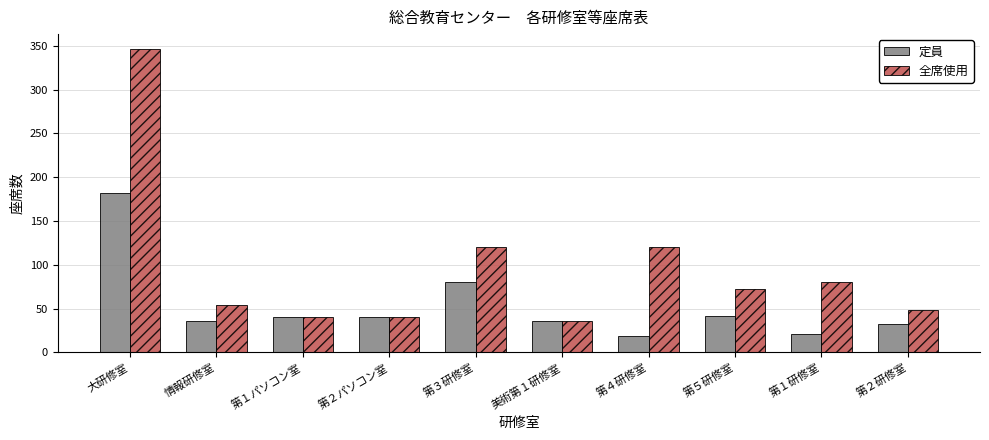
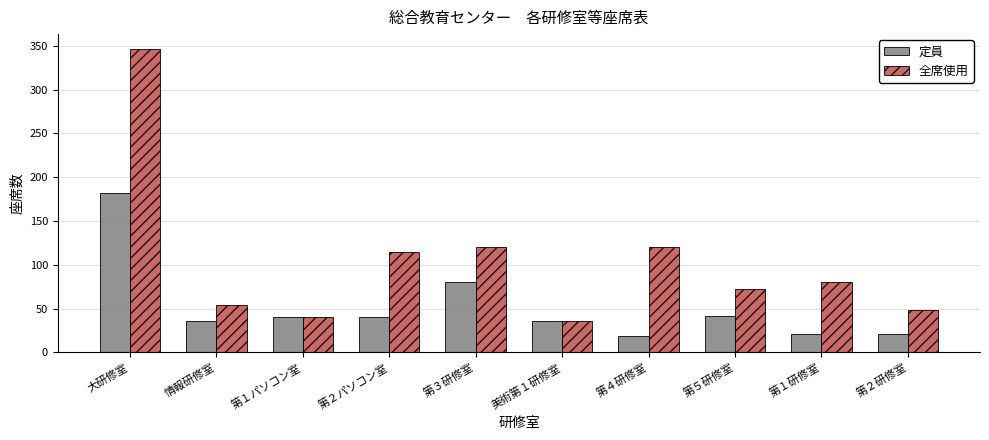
  {
    "定員": {
      "大研修室": 180,
      "情報研修室": 40,
      "第１パソコン室": 40,
      "第２パソコン室": 40,
      "第３研修室": 80,
      "美術第１研修室": 40,
      "第４研修室": 20,
      "第５研修室": 40,
      "第１研修室": 20,
-     "第２研修室": 30
+     "第２研修室": 20
    },
    "全席使用": {
      "大研修室": 350,
      "情報研修室": 50,
      "第１パソコン室": 40,
-     "第２パソコン室": 40,
+     "第２パソコン室": 120,
      "第３研修室": 120,
      "美術第１研修室": 40,
      "第４研修室": 120,
      "第５研修室": 70,
      "第１研修室": 80,
      "第２研修室": 50
    }
  }
